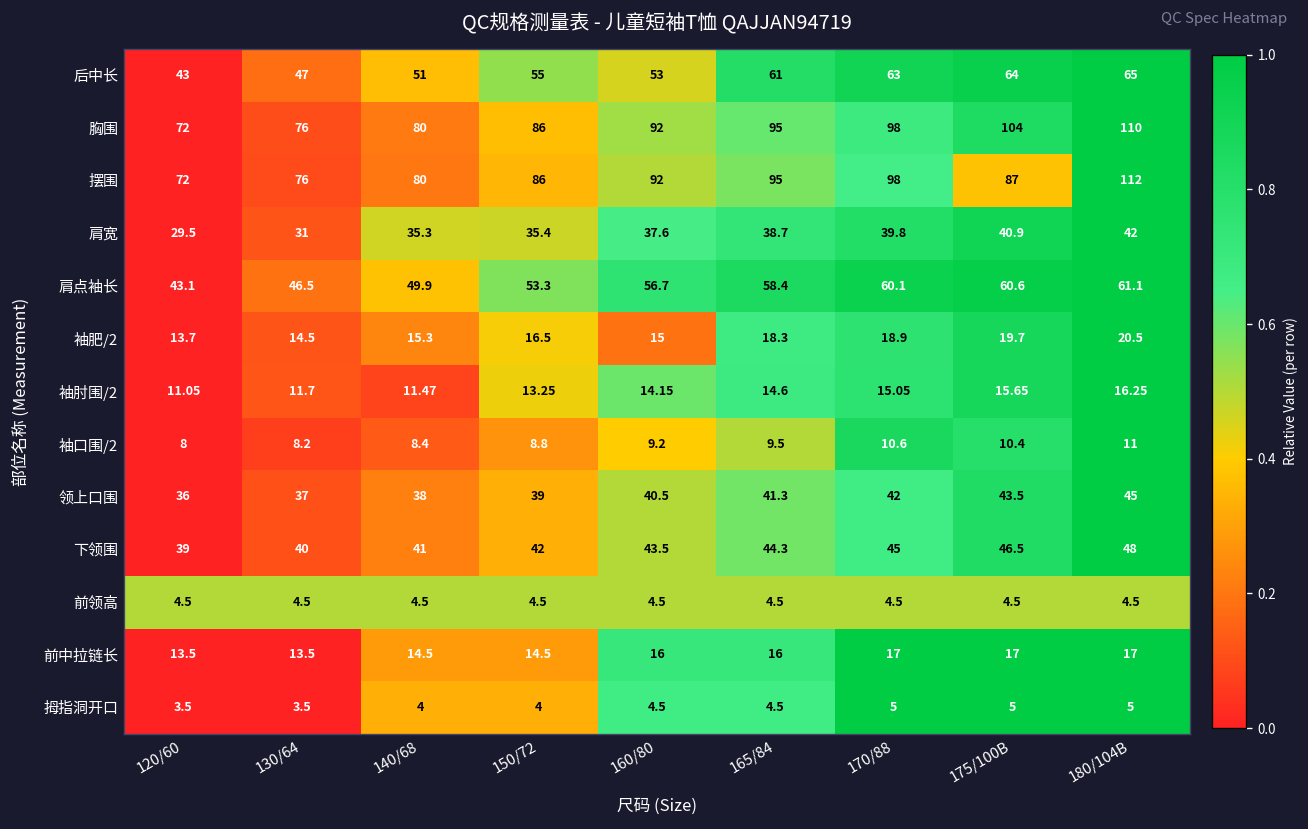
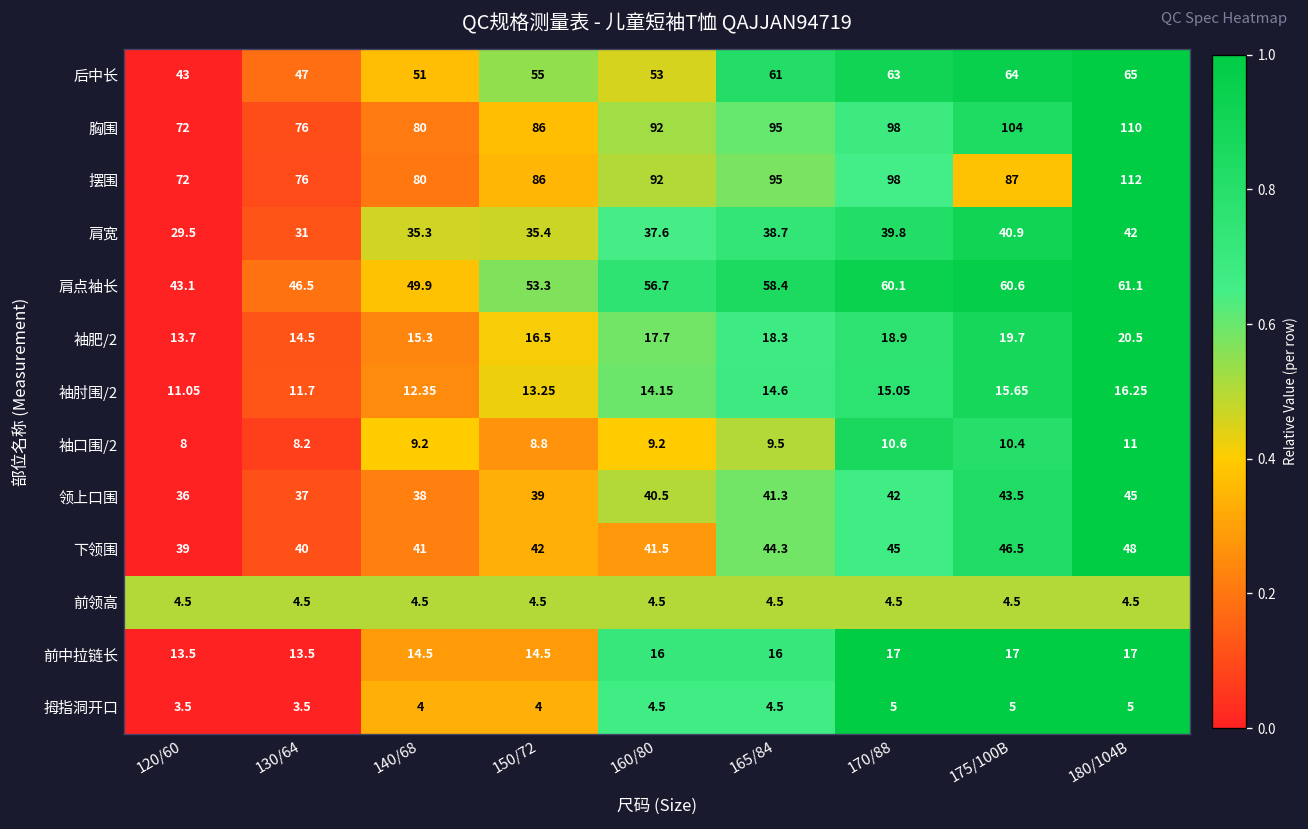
  {
    "后中长": {
      "120/60": 43,
      "130/64": 47,
      "140/68": 51,
      "150/72": 55,
      "160/80": 53,
      "165/84": 61,
      "170/88": 63,
      "175/100B": 64,
      "180/104B": 65
    },
    "胸围": {
      "120/60": 72,
      "130/64": 76,
      "140/68": 80,
      "150/72": 86,
      "160/80": 92,
      "165/84": 95,
      "170/88": 98,
      "175/100B": 104,
      "180/104B": 110
    },
    "摆围": {
      "120/60": 72,
      "130/64": 76,
      "140/68": 80,
      "150/72": 86,
      "160/80": 92,
      "165/84": 95,
      "170/88": 98,
      "175/100B": 87,
      "180/104B": 112
    },
    "肩宽": {
      "120/60": 29.5,
      "130/64": 31,
      "140/68": 35.3,
      "150/72": 35.4,
      "160/80": 37.6,
      "165/84": 38.7,
      "170/88": 39.8,
      "175/100B": 40.9,
      "180/104B": 42
    },
    "肩点袖长": {
      "120/60": 43.1,
      "130/64": 46.5,
      "140/68": 49.9,
      "150/72": 53.3,
      "160/80": 56.7,
      "165/84": 58.4,
      "170/88": 60.1,
      "175/100B": 60.6,
      "180/104B": 61.1
    },
    "袖肥/2": {
      "120/60": 13.7,
      "130/64": 14.5,
      "140/68": 15.3,
      "150/72": 16.5,
-     "160/80": 15,
+     "160/80": 17.7,
      "165/84": 18.3,
      "170/88": 18.9,
      "175/100B": 19.7,
      "180/104B": 20.5
    },
    "袖肘围/2": {
      "120/60": 11.05,
      "130/64": 11.7,
-     "140/68": 11.47,
+     "140/68": 12.35,
      "150/72": 13.25,
      "160/80": 14.15,
      "165/84": 14.6,
      "170/88": 15.05,
      "175/100B": 15.65,
      "180/104B": 16.25
    },
    "袖口围/2": {
      "120/60": 8,
      "130/64": 8.2,
-     "140/68": 8.4,
+     "140/68": 9.2,
      "150/72": 8.8,
      "160/80": 9.2,
      "165/84": 9.5,
      "170/88": 10.6,
      "175/100B": 10.4,
      "180/104B": 11
    },
    "领上口围": {
      "120/60": 36,
      "130/64": 37,
      "140/68": 38,
      "150/72": 39,
      "160/80": 40.5,
      "165/84": 41.3,
      "170/88": 42,
      "175/100B": 43.5,
      "180/104B": 45
    },
    "下领围": {
      "120/60": 39,
      "130/64": 40,
      "140/68": 41,
      "150/72": 42,
-     "160/80": 43.5,
+     "160/80": 41.5,
      "165/84": 44.3,
      "170/88": 45,
      "175/100B": 46.5,
      "180/104B": 48
    },
    "前领高": {
      "120/60": 4.5,
      "130/64": 4.5,
      "140/68": 4.5,
      "150/72": 4.5,
      "160/80": 4.5,
      "165/84": 4.5,
      "170/88": 4.5,
      "175/100B": 4.5,
      "180/104B": 4.5
    },
    "前中拉链长": {
      "120/60": 13.5,
      "130/64": 13.5,
      "140/68": 14.5,
      "150/72": 14.5,
      "160/80": 16,
      "165/84": 16,
      "170/88": 17,
      "175/100B": 17,
      "180/104B": 17
    },
    "拇指洞开口": {
      "120/60": 3.5,
      "130/64": 3.5,
      "140/68": 4,
      "150/72": 4,
      "160/80": 4.5,
      "165/84": 4.5,
      "170/88": 5,
      "175/100B": 5,
      "180/104B": 5
    }
  }
